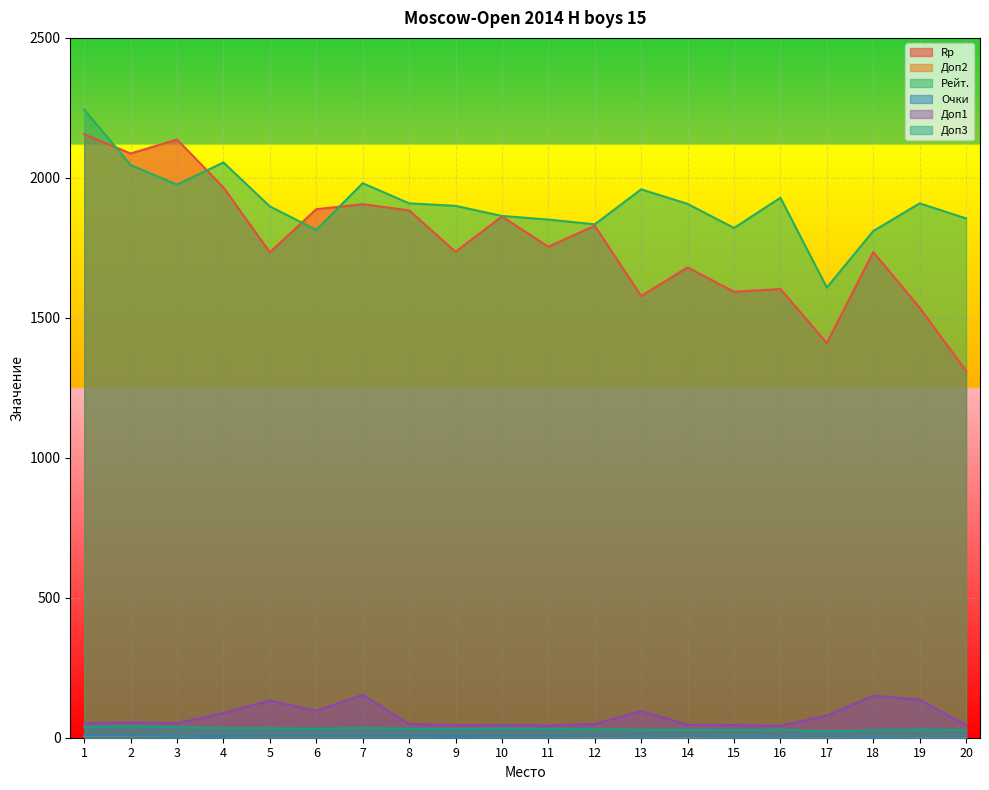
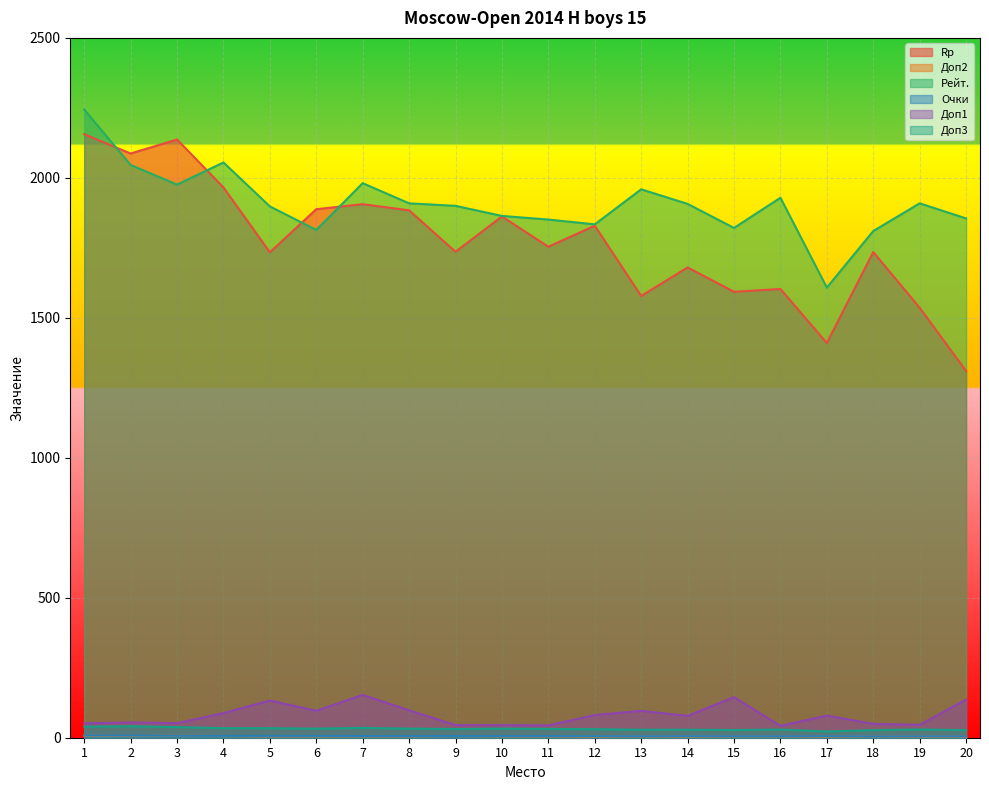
  {
    "Доп1": {
      "1": 50,
      "2": 50,
      "3": 50,
      "4": 90,
      "5": 130,
      "6": 100,
      "7": 150,
-     "8": 50,
+     "8": 100,
      "9": 50,
      "10": 50,
      "11": 40,
-     "12": 50,
+     "12": 80,
      "13": 100,
-     "14": 50,
-     "15": 50,
+     "14": 80,
+     "15": 150,
      "16": 40,
      "17": 80,
-     "18": 150,
-     "19": 140,
-     "20": 50
+     "18": 50,
+     "19": 50,
+     "20": 140
    }
  }
